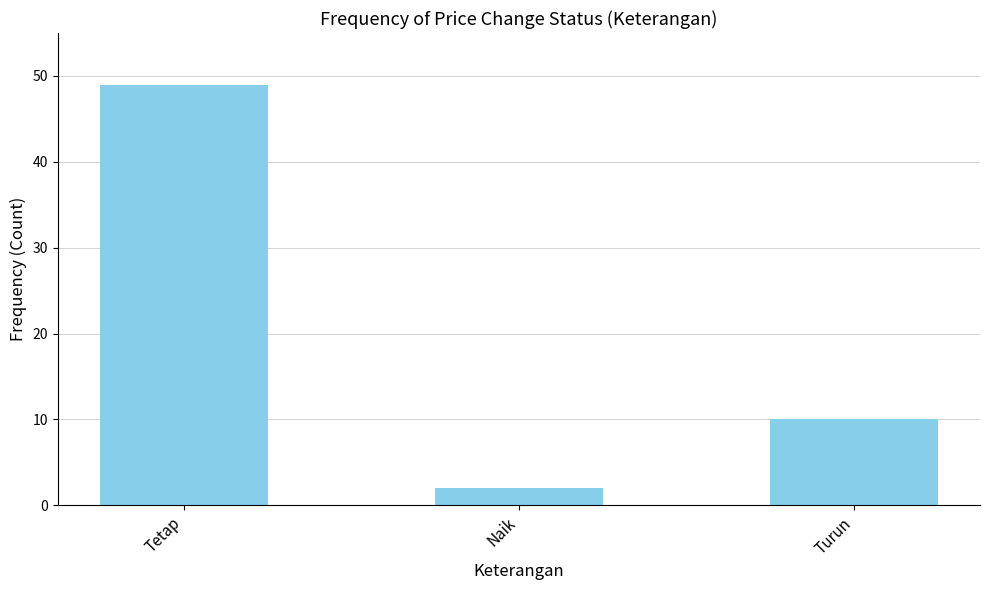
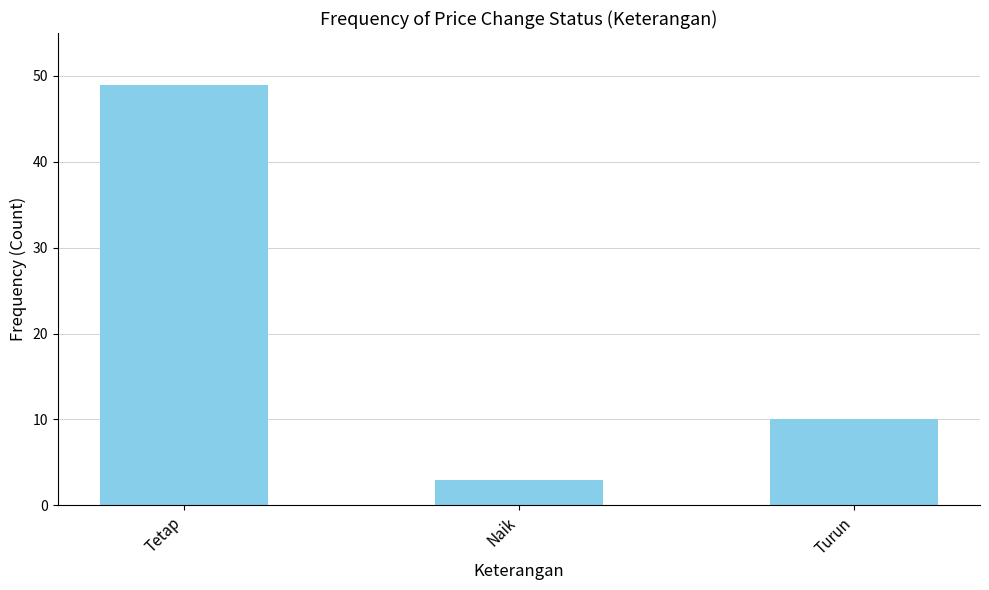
  {
    "Tetap": 49,
-   "Naik": 2,
+   "Naik": 3,
    "Turun": 10
  }
